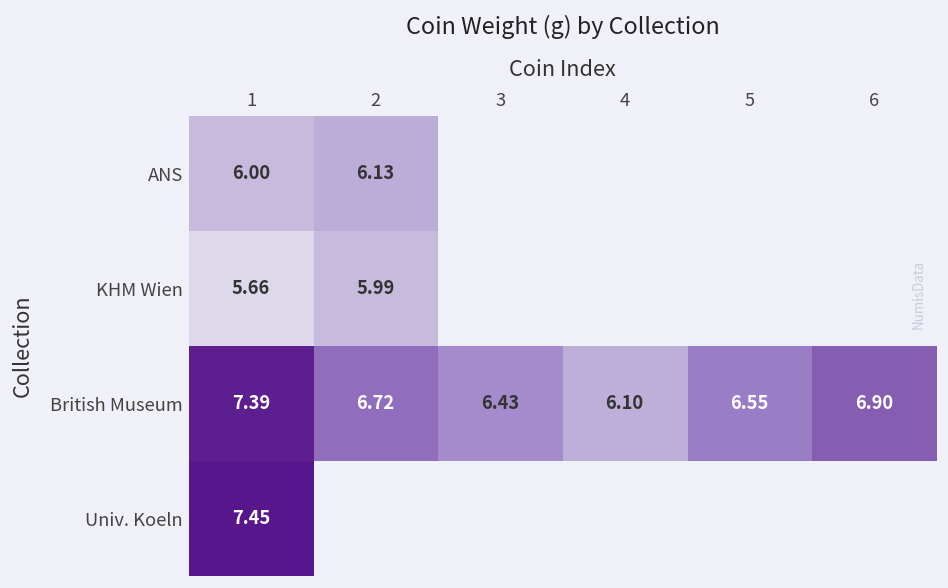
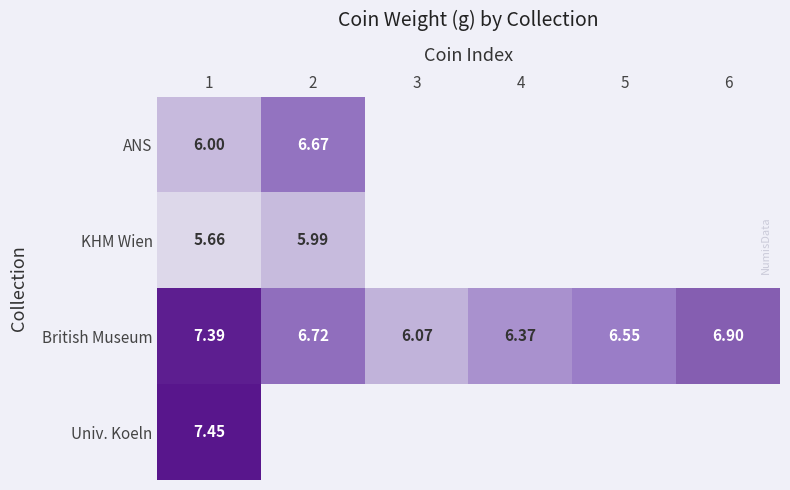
  {
    "ANS": {
      "1": 6.00,
-     "2": 6.13
+     "2": 6.67
    },
    "KHM Wien": {
      "1": 5.66,
      "2": 5.99
    },
    "British Museum": {
      "1": 7.39,
      "2": 6.72,
-     "3": 6.43,
-     "4": 6.10,
+     "3": 6.07,
+     "4": 6.37,
      "5": 6.55,
      "6": 6.90
    },
    "Univ. Koeln": {
      "1": 7.45
    }
  }
